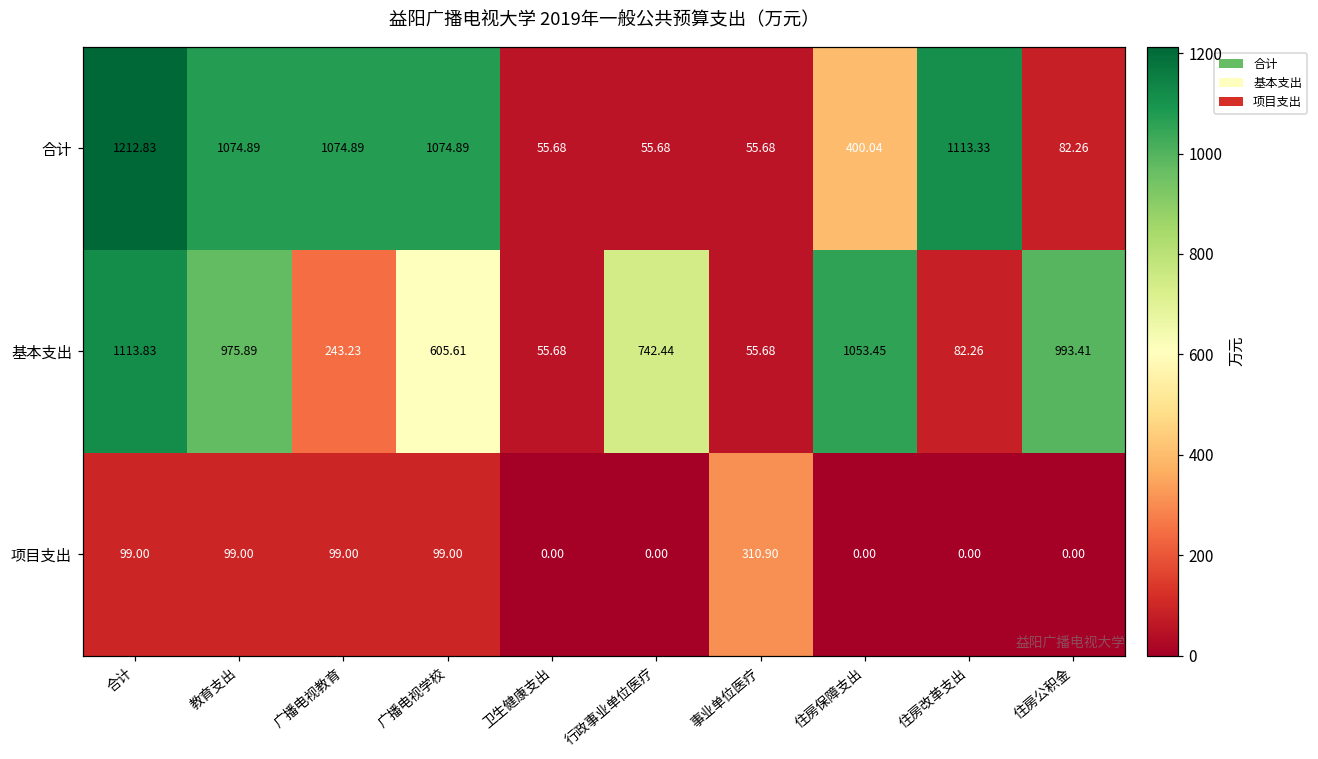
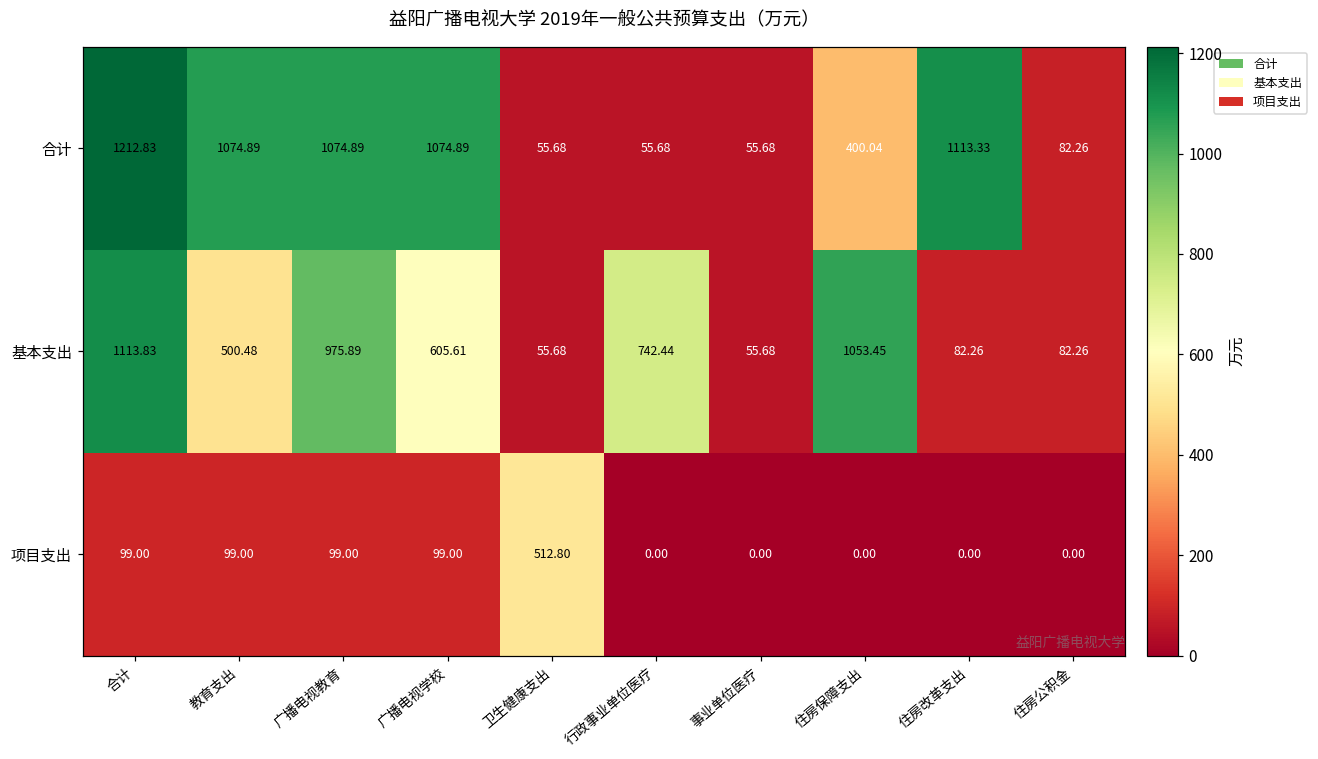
  {
    "合计": {
      "合计": 1212.83,
      "教育支出": 1074.89,
      "广播电视教育": 1074.89,
      "广播电视学校": 1074.89,
      "卫生健康支出": 55.68,
      "行政事业单位医疗": 55.68,
      "事业单位医疗": 55.68,
      "住房保障支出": 400.04,
      "住房改革支出": 1113.33,
      "住房公积金": 82.26
    },
    "基本支出": {
      "合计": 1113.83,
-     "教育支出": 975.89,
-     "广播电视教育": 243.23,
+     "教育支出": 500.48,
+     "广播电视教育": 975.89,
      "广播电视学校": 605.61,
      "卫生健康支出": 55.68,
      "行政事业单位医疗": 742.44,
      "事业单位医疗": 55.68,
      "住房保障支出": 1053.45,
      "住房改革支出": 82.26,
-     "住房公积金": 993.41
+     "住房公积金": 82.26
    },
    "项目支出": {
      "合计": 99.00,
      "教育支出": 99.00,
      "广播电视教育": 99.00,
      "广播电视学校": 99.00,
-     "卫生健康支出": 0.00,
+     "卫生健康支出": 512.80,
      "行政事业单位医疗": 0.00,
-     "事业单位医疗": 310.90,
+     "事业单位医疗": 0.00,
      "住房保障支出": 0.00,
      "住房改革支出": 0.00
    }
  }
